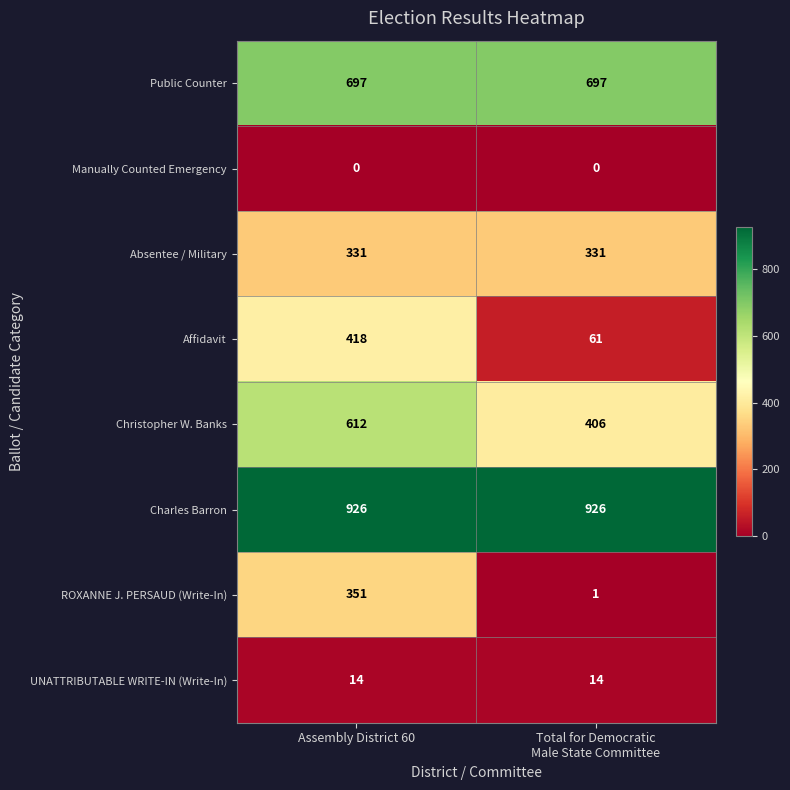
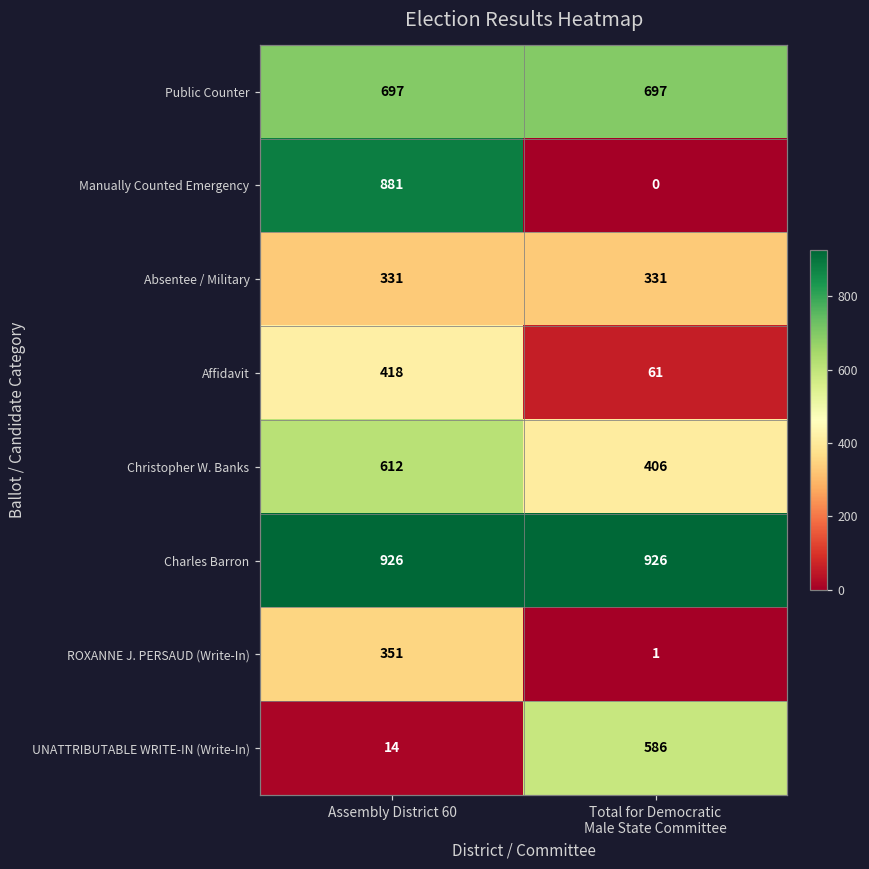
  {
    "Public Counter": {
      "Assembly District 60": 697,
      "Total for Democratic Male State Committee": 697
    },
    "Manually Counted Emergency": {
-     "Assembly District 60": 0,
+     "Assembly District 60": 881,
      "Total for Democratic Male State Committee": 0
    },
    "Absentee / Military": {
      "Assembly District 60": 331,
      "Total for Democratic Male State Committee": 331
    },
    "Affidavit": {
      "Assembly District 60": 418,
      "Total for Democratic Male State Committee": 61
    },
    "Christopher W. Banks": {
      "Assembly District 60": 612,
      "Total for Democratic Male State Committee": 406
    },
    "Charles Barron": {
      "Assembly District 60": 926,
      "Total for Democratic Male State Committee": 926
    },
    "ROXANNE J. PERSAUD (Write-In)": {
      "Assembly District 60": 351,
      "Total for Democratic Male State Committee": 1
    },
    "UNATTRIBUTABLE WRITE-IN (Write-In)": {
      "Assembly District 60": 14,
-     "Total for Democratic Male State Committee": 14
+     "Total for Democratic Male State Committee": 586
    }
  }
